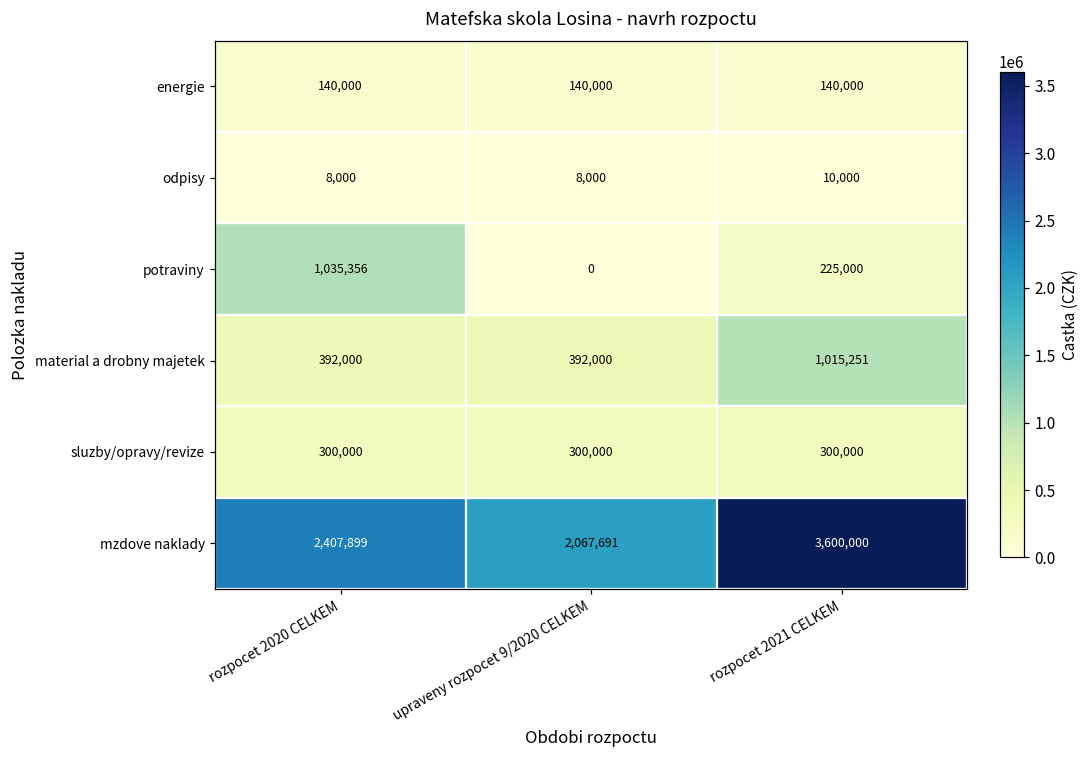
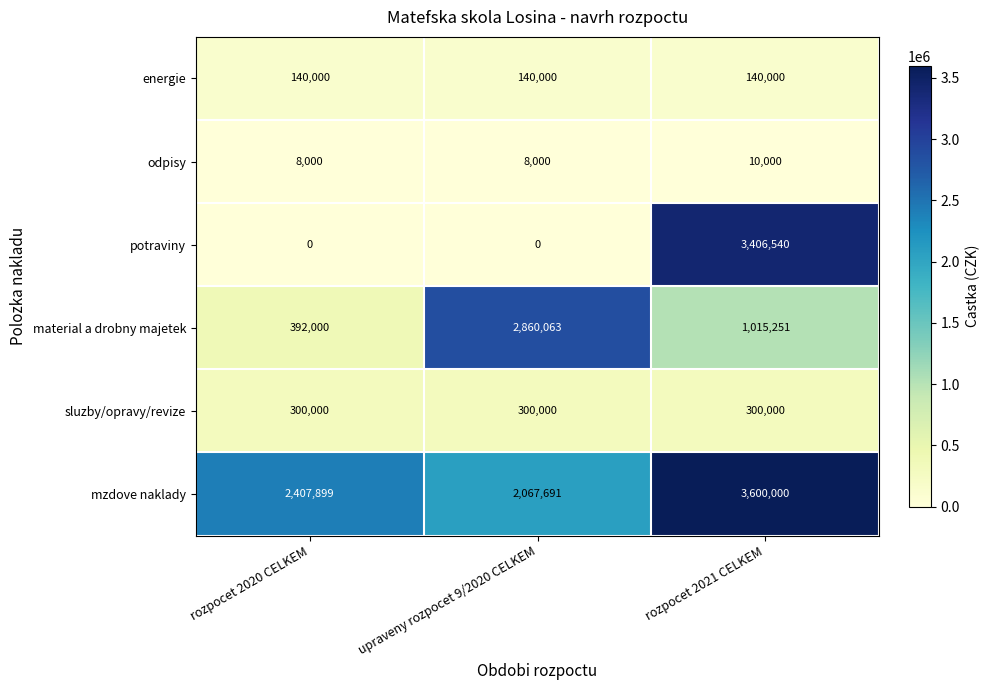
  {
    "energie": {
      "rozpocet 2020 CELKEM": "140,000",
      "upraveny rozpocet 9/2020 CELKEM": "140,000",
      "rozpocet 2021 CELKEM": "140,000"
    },
    "odpisy": {
      "rozpocet 2020 CELKEM": "8,000",
      "upraveny rozpocet 9/2020 CELKEM": "8,000",
      "rozpocet 2021 CELKEM": "10,000"
    },
    "potraviny": {
-     "rozpocet 2020 CELKEM": "1,035,356",
+     "rozpocet 2020 CELKEM": "0",
      "upraveny rozpocet 9/2020 CELKEM": "0",
-     "rozpocet 2021 CELKEM": "225,000"
+     "rozpocet 2021 CELKEM": "3,406,540"
    },
    "material a drobny majetek": {
      "rozpocet 2020 CELKEM": "392,000",
-     "upraveny rozpocet 9/2020 CELKEM": "392,000",
+     "upraveny rozpocet 9/2020 CELKEM": "2,860,063",
      "rozpocet 2021 CELKEM": "1,015,251"
    },
    "sluzby/opravy/revize": {
      "rozpocet 2020 CELKEM": "300,000",
      "upraveny rozpocet 9/2020 CELKEM": "300,000",
      "rozpocet 2021 CELKEM": "300,000"
    },
    "mzdove naklady": {
      "rozpocet 2020 CELKEM": "2,407,899",
      "upraveny rozpocet 9/2020 CELKEM": "2,067,691",
      "rozpocet 2021 CELKEM": "3,600,000"
    }
  }
